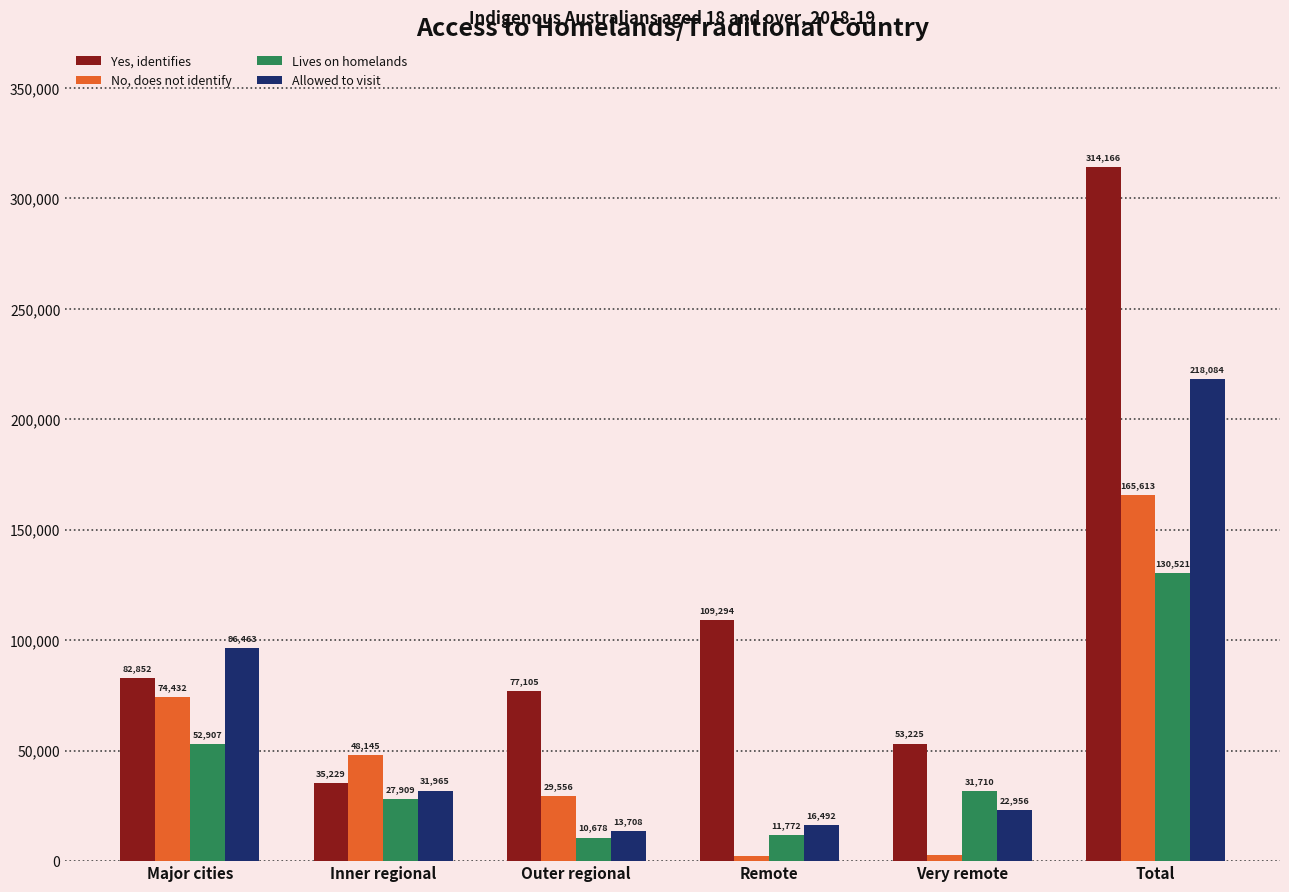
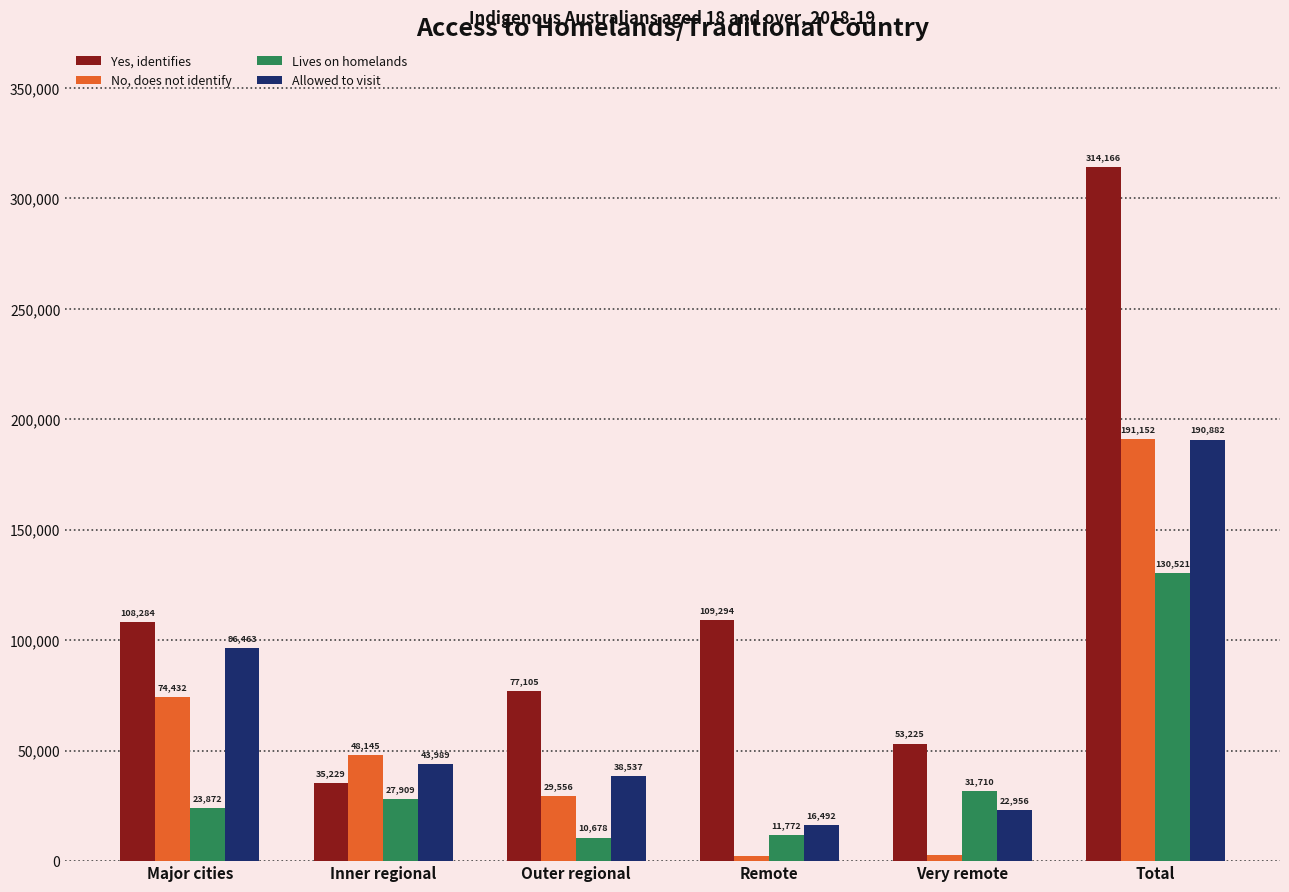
  {
    "Yes, identifies": {
-     "Major cities": "82,852",
+     "Major cities": "108,284",
      "Inner regional": "35,229",
      "Outer regional": "77,105",
      "Remote": "109,294",
      "Very remote": "53,225",
      "Total": "314,166"
    },
    "No, does not identify": {
      "Major cities": "74,432",
      "Inner regional": "48,145",
      "Outer regional": "29,556",
-     "Total": "165,613"
+     "Total": "191,152"
    },
    "Lives on homelands": {
-     "Major cities": "52,907",
+     "Major cities": "23,872",
      "Inner regional": "27,909",
      "Outer regional": "10,678",
      "Remote": "11,772",
      "Very remote": "31,710",
      "Total": "130,521"
    },
    "Allowed to visit": {
      "Major cities": "96,463",
-     "Inner regional": "31,965",
-     "Outer regional": "13,708",
+     "Inner regional": "43,989",
+     "Outer regional": "38,537",
      "Remote": "16,492",
      "Very remote": "22,956",
-     "Total": "218,084"
+     "Total": "190,882"
    }
  }
